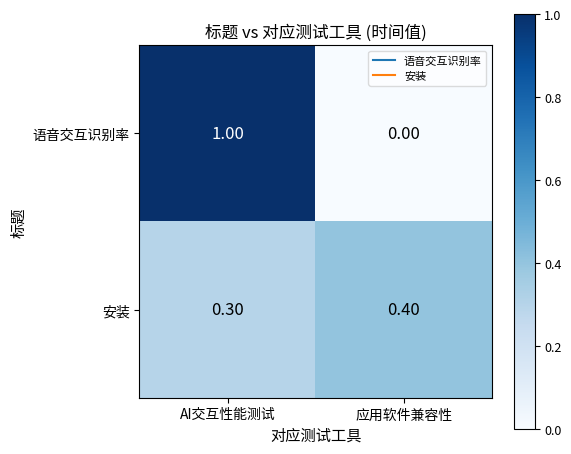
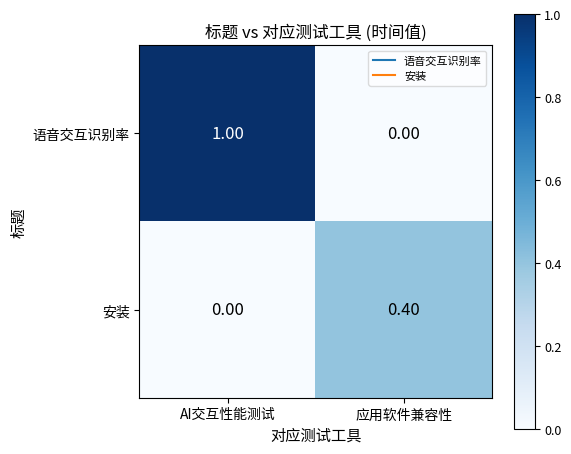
  {
    "语音交互识别率": {
      "AI交互性能测试": 1.00,
      "应用软件兼容性": 0.00
    },
    "安装": {
-     "AI交互性能测试": 0.30,
+     "AI交互性能测试": 0.00,
      "应用软件兼容性": 0.40
    }
  }
